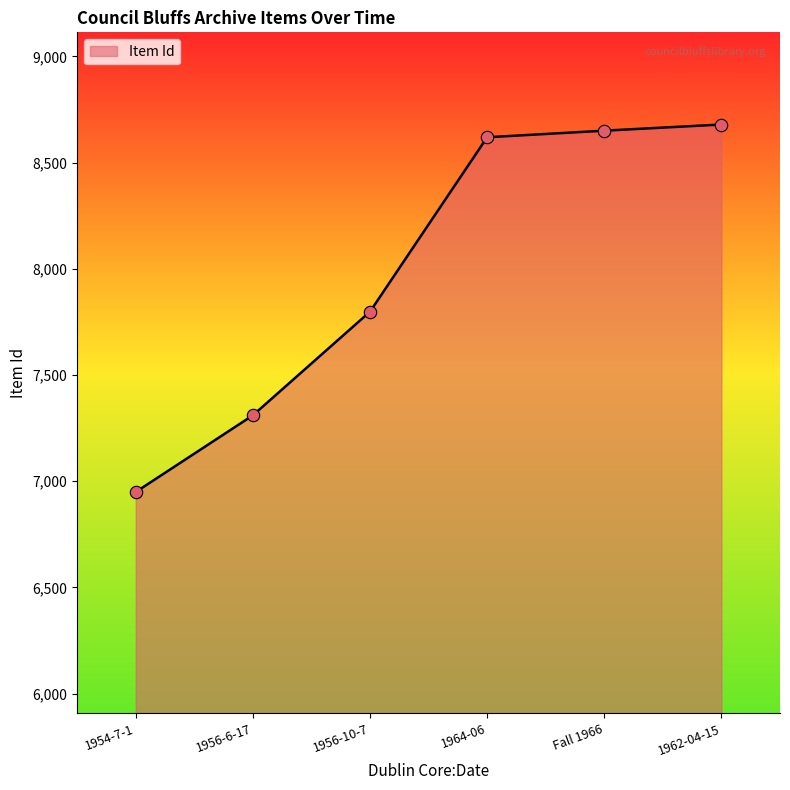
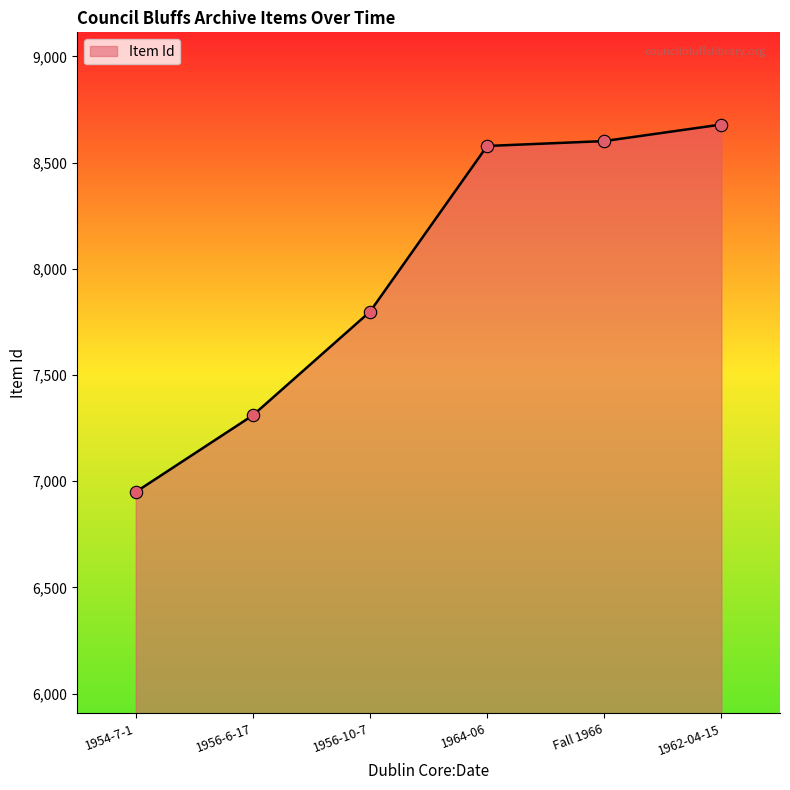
  {
    "1954-7-1": "6,950",
    "1956-6-17": "7,310",
    "1956-10-7": "7,800",
-   "1964-06": "8,620",
-   "Fall 1966": "8,650",
+   "1964-06": "8,580",
+   "Fall 1966": "8,600",
    "1962-04-15": "8,680"
  }
